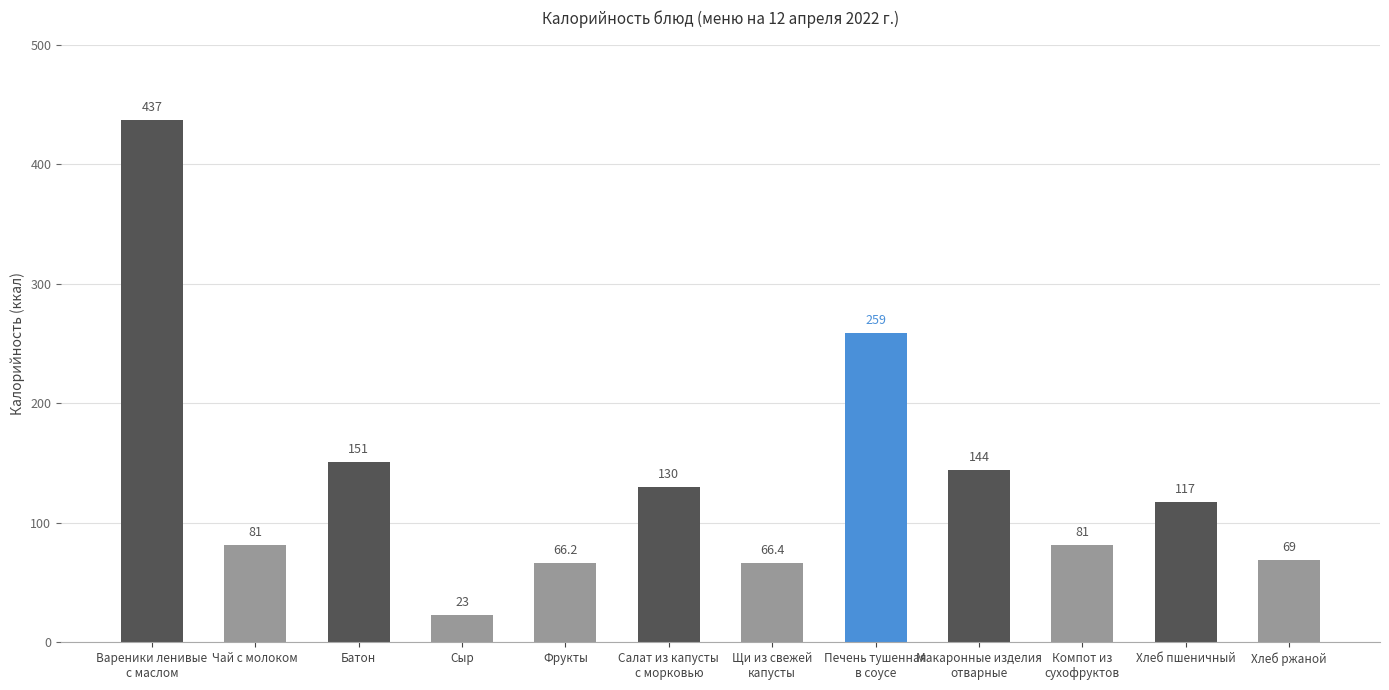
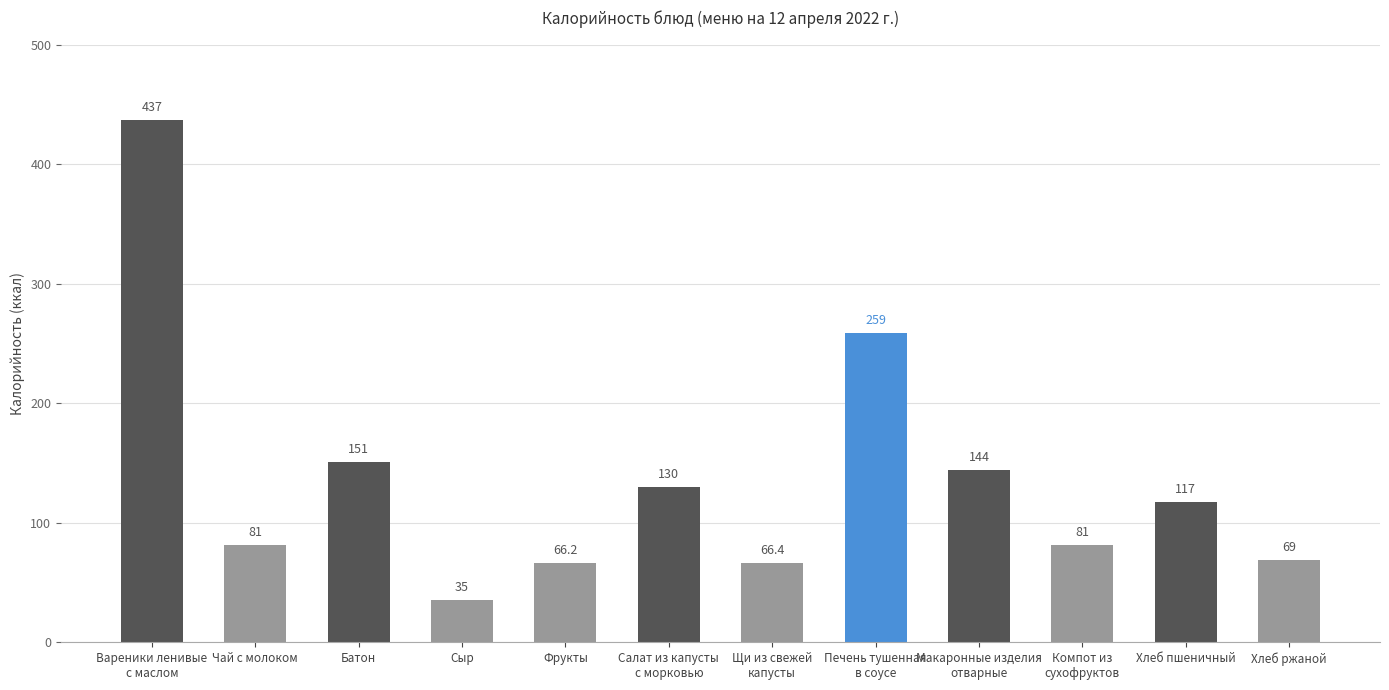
  {
    "Вареники ленивые с маслом": 437,
    "Чай с молоком": 81,
    "Батон": 151,
-   "Сыр": 23,
+   "Сыр": 35,
    "Фрукты": 66.2,
    "Салат из капусты с морковью": 130,
    "Щи из свежей капусты": 66.4,
    "Печень тушенная в соусе": 259,
    "Макаронные изделия отварные": 144,
    "Компот из сухофруктов": 81,
    "Хлеб пшеничный": 117,
    "Хлеб ржаной": 69
  }
